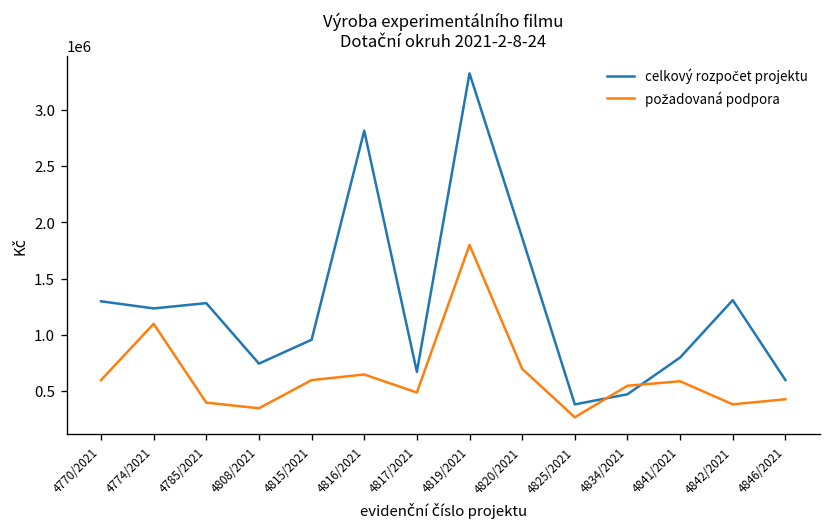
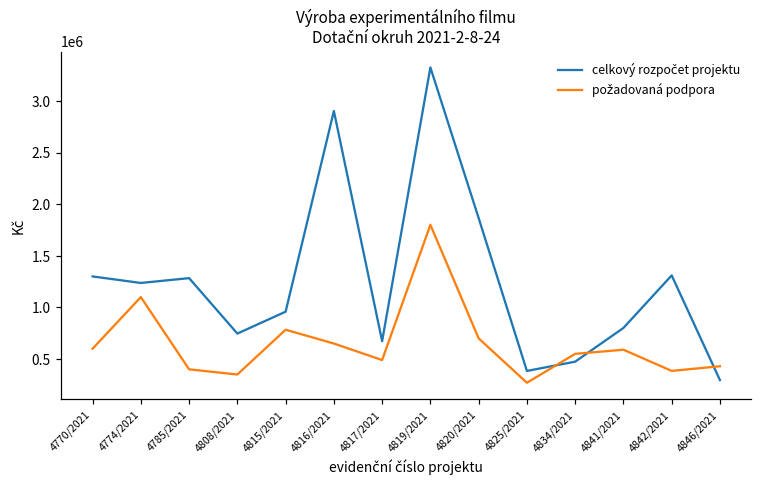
  {
    "celkový rozpočet projektu": {
      "4770/2021": 1300000,
      "4774/2021": 1200000,
      "4785/2021": 1300000,
      "4808/2021": 700000,
      "4815/2021": 1000000,
-     "4816/2021": 2800000,
+     "4816/2021": 2900000,
      "4817/2021": 700000,
      "4819/2021": 3300000,
      "4820/2021": 1900000,
      "4825/2021": 400000,
      "4834/2021": 500000,
      "4841/2021": 800000,
      "4842/2021": 1300000,
-     "4846/2021": 600000
+     "4846/2021": 300000
    },
    "požadovaná podpora": {
      "4770/2021": 600000,
      "4774/2021": 1100000,
      "4785/2021": 400000,
      "4808/2021": 400000,
-     "4815/2021": 600000,
+     "4815/2021": 800000,
      "4816/2021": 700000,
      "4817/2021": 500000,
      "4819/2021": 1800000,
      "4820/2021": 700000,
      "4825/2021": 300000,
      "4834/2021": 600000,
      "4841/2021": 600000,
      "4842/2021": 400000,
      "4846/2021": 400000
    }
  }
